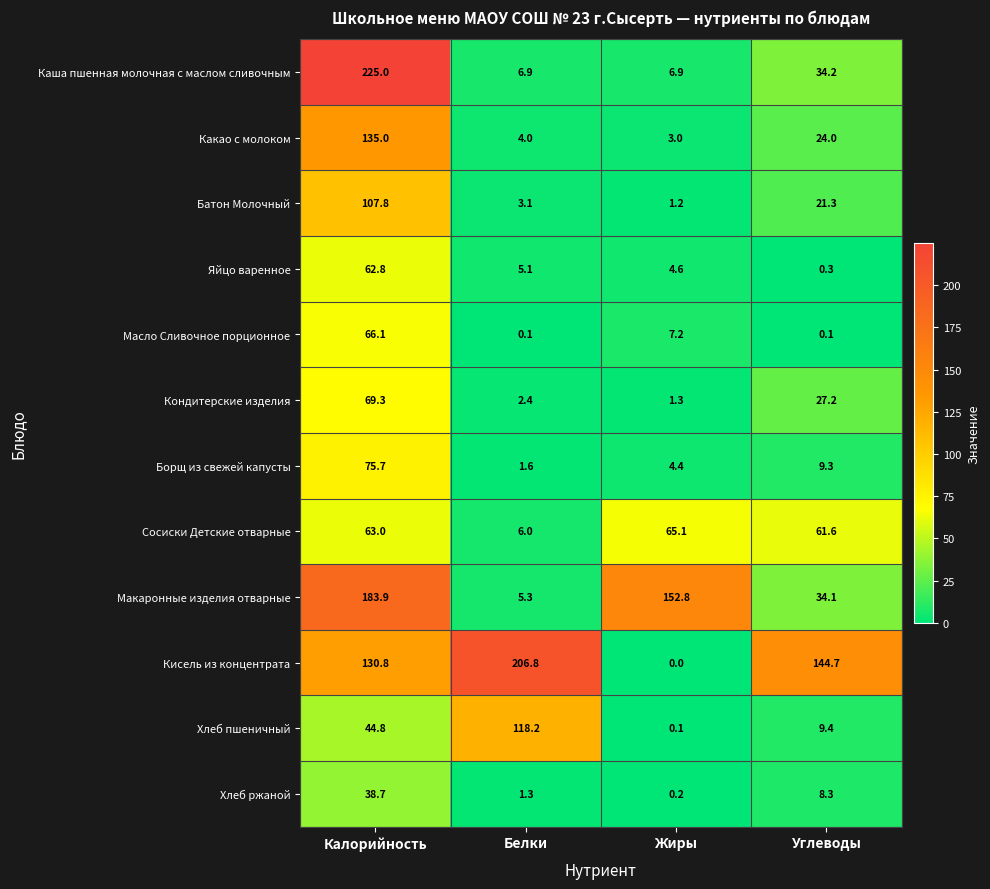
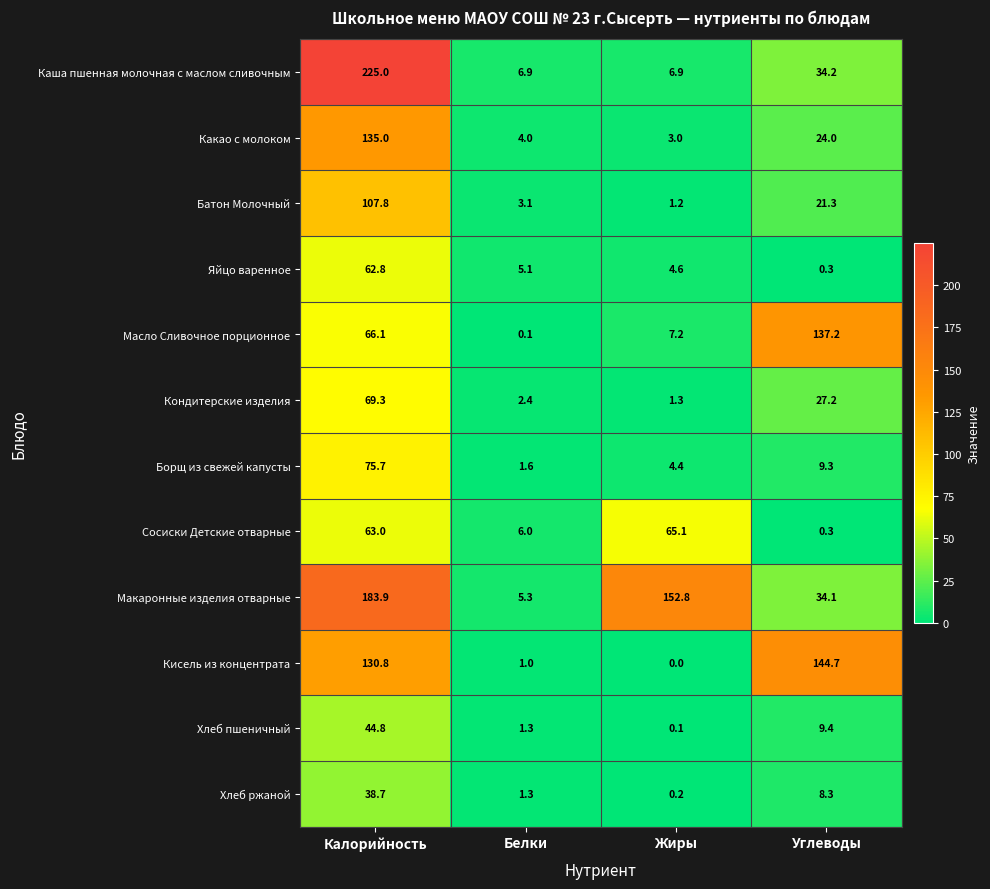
  {
    "Каша пшенная молочная с маслом сливочным": {
      "Калорийность": 225.0,
      "Белки": 6.9,
      "Жиры": 6.9,
      "Углеводы": 34.2
    },
    "Какао с молоком": {
      "Калорийность": 135.0,
      "Белки": 4.0,
      "Жиры": 3.0,
      "Углеводы": 24.0
    },
    "Батон Молочный": {
      "Калорийность": 107.8,
      "Белки": 3.1,
      "Жиры": 1.2,
      "Углеводы": 21.3
    },
    "Яйцо варенное": {
      "Калорийность": 62.8,
      "Белки": 5.1,
      "Жиры": 4.6,
      "Углеводы": 0.3
    },
    "Масло Сливочное порционное": {
      "Калорийность": 66.1,
      "Белки": 0.1,
      "Жиры": 7.2,
-     "Углеводы": 0.1
+     "Углеводы": 137.2
    },
    "Кондитерские изделия": {
      "Калорийность": 69.3,
      "Белки": 2.4,
      "Жиры": 1.3,
      "Углеводы": 27.2
    },
    "Борщ из свежей капусты": {
      "Калорийность": 75.7,
      "Белки": 1.6,
      "Жиры": 4.4,
      "Углеводы": 9.3
    },
    "Сосиски Детские отварные": {
      "Калорийность": 63.0,
      "Белки": 6.0,
      "Жиры": 65.1,
-     "Углеводы": 61.6
+     "Углеводы": 0.3
    },
    "Макаронные изделия отварные": {
      "Калорийность": 183.9,
      "Белки": 5.3,
      "Жиры": 152.8,
      "Углеводы": 34.1
    },
    "Кисель из концентрата": {
      "Калорийность": 130.8,
-     "Белки": 206.8,
+     "Белки": 1.0,
      "Жиры": 0.0,
      "Углеводы": 144.7
    },
    "Хлеб пшеничный": {
      "Калорийность": 44.8,
-     "Белки": 118.2,
+     "Белки": 1.3,
      "Жиры": 0.1,
      "Углеводы": 9.4
    },
    "Хлеб ржаной": {
      "Калорийность": 38.7,
      "Белки": 1.3,
      "Жиры": 0.2,
      "Углеводы": 8.3
    }
  }
